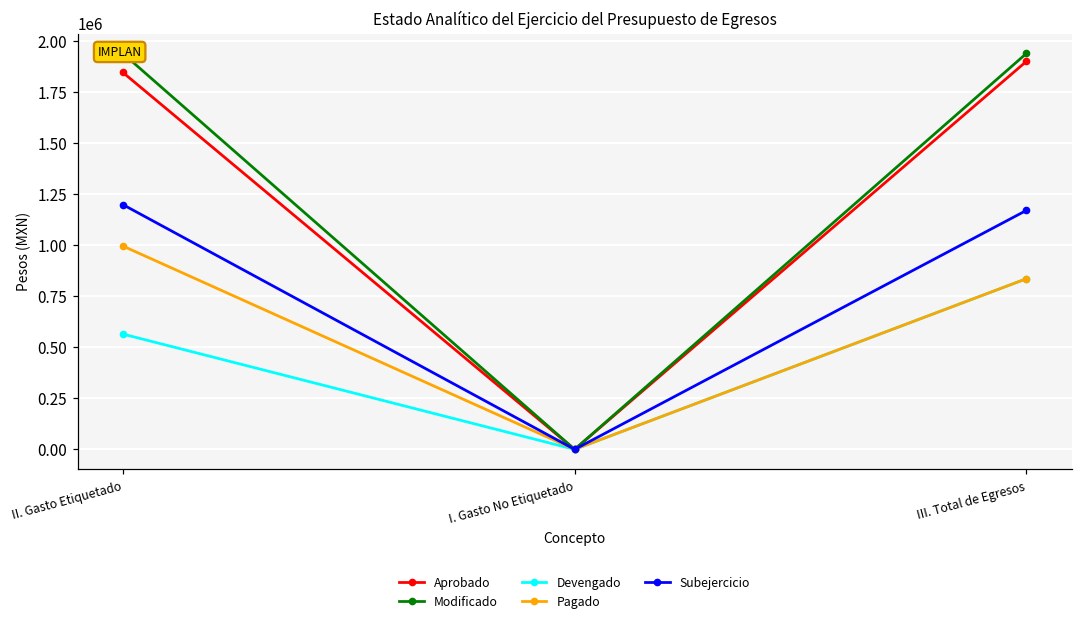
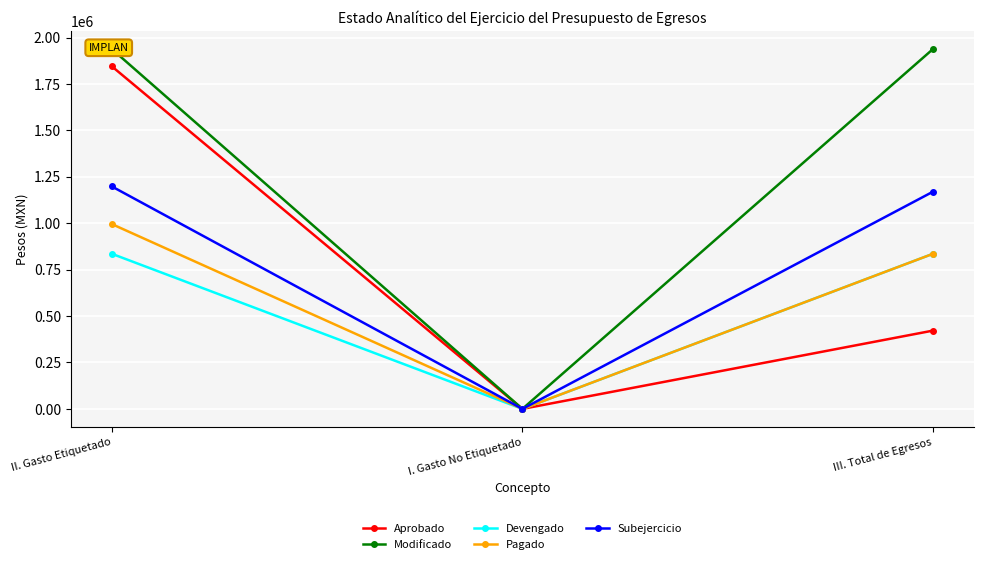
  {
    "Aprobado": {
      "II. Gasto Etiquetado": 1850000,
-     "III. Total de Egresos": 1900000
+     "III. Total de Egresos": 420000
    },
    "Modificado": {
      "III. Total de Egresos": 1940000
    },
    "Devengado": {
-     "II. Gasto Etiquetado": 560000
+     "II. Gasto Etiquetado": 840000
    },
    "Pagado": {
      "II. Gasto Etiquetado": 1000000
    },
    "Subejercicio": {
      "II. Gasto Etiquetado": 1200000,
      "III. Total de Egresos": 1170000
    }
  }
